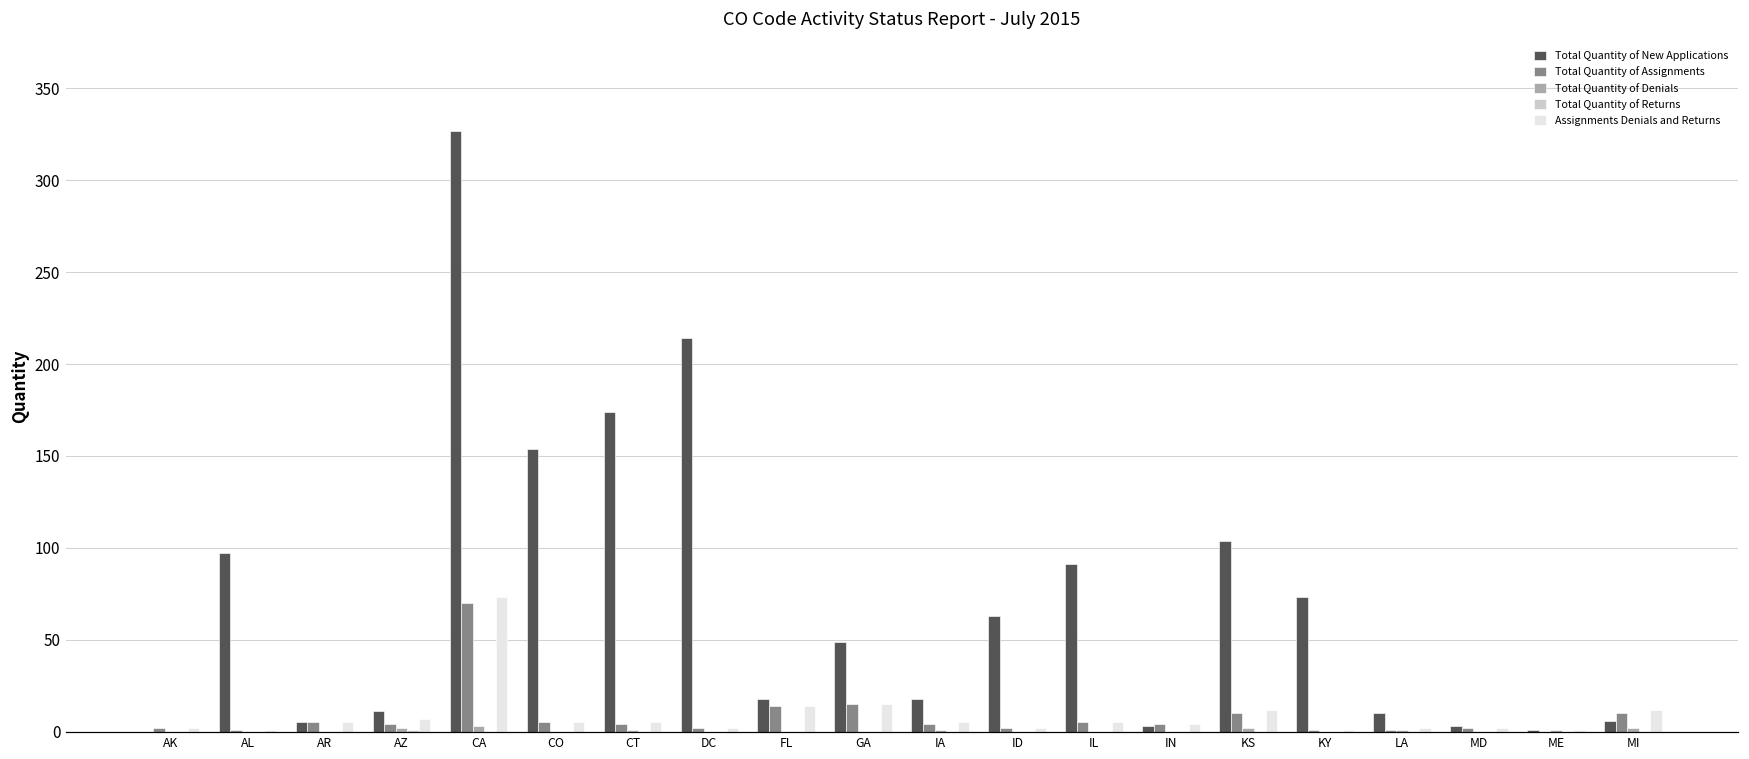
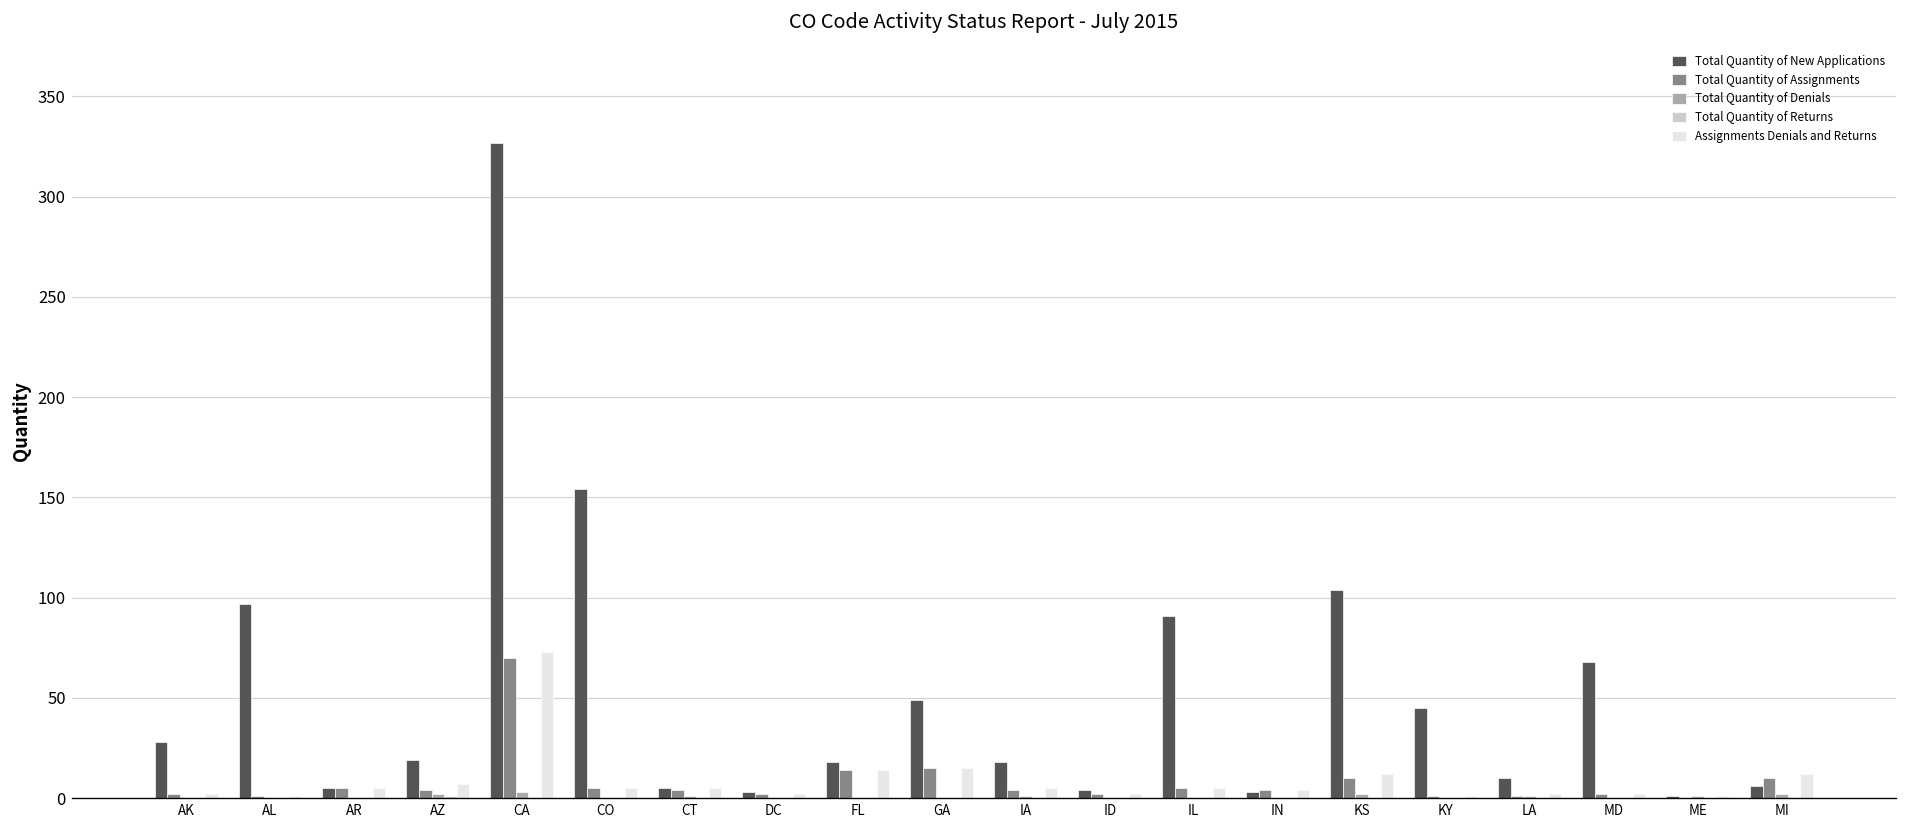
  {
    "Total Quantity of New Applications": {
-     "AK": 0,
+     "AK": 28,
      "AL": 97,
      "AR": 5,
-     "AZ": 11,
+     "AZ": 19,
      "CA": 327,
      "CO": 154,
-     "CT": 174,
-     "DC": 214,
+     "CT": 5,
+     "DC": 3,
      "FL": 18,
      "GA": 49,
      "IA": 18,
-     "ID": 63,
+     "ID": 4,
      "IL": 91,
      "IN": 3,
      "KS": 104,
-     "KY": 73,
+     "KY": 45,
      "LA": 10,
-     "MD": 3,
+     "MD": 68,
      "MI": 6
    }
  }
